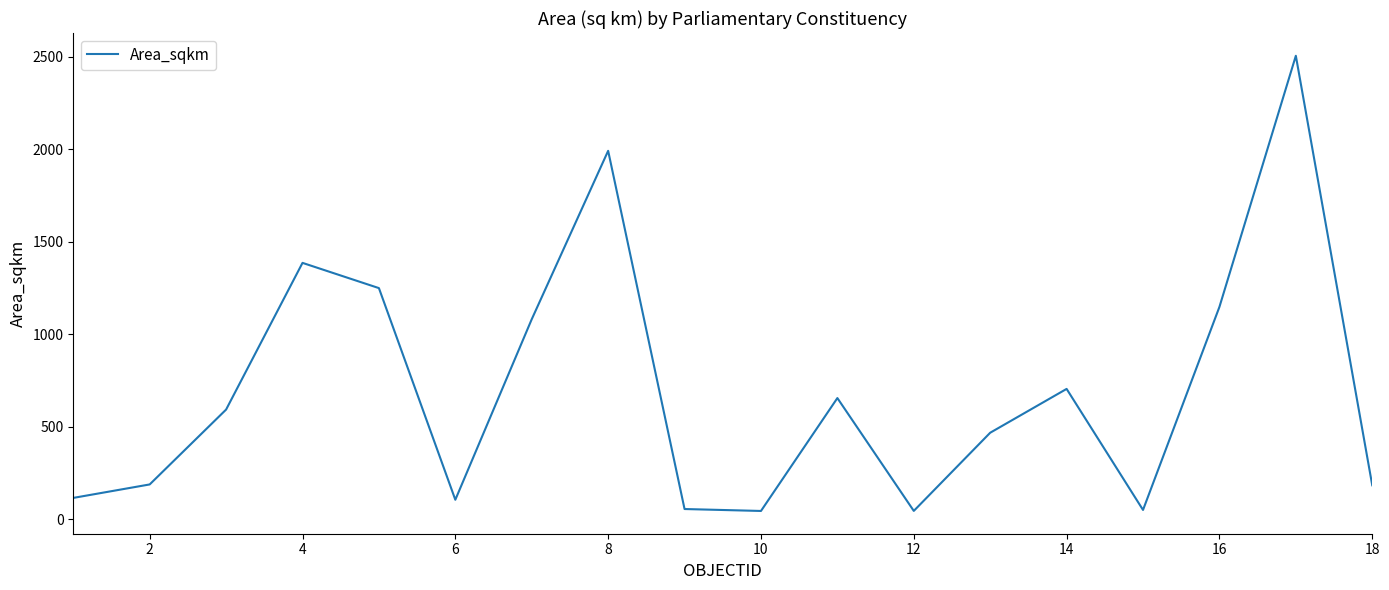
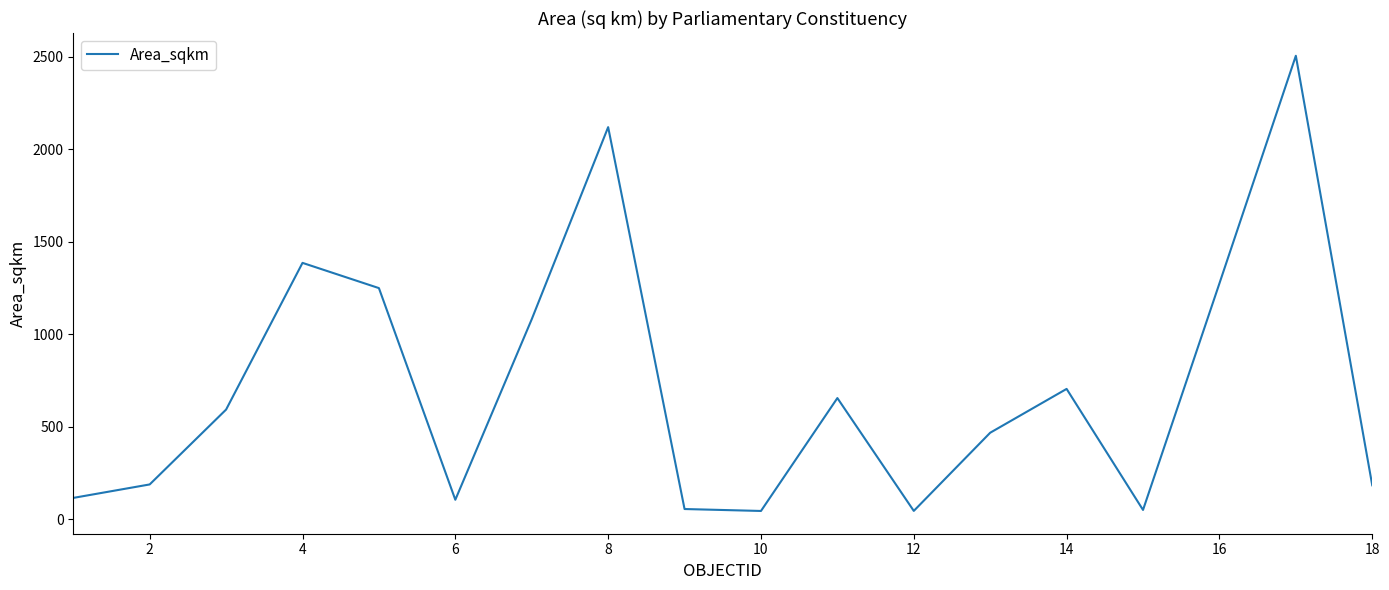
  {
    "2": 190,
    "4": 1390,
    "6": 110,
-   "8": 1990,
+   "8": 2120,
    "10": 40,
    "12": 50,
    "14": 700,
-   "16": 1150,
+   "16": 1280,
    "18": 180
  }
